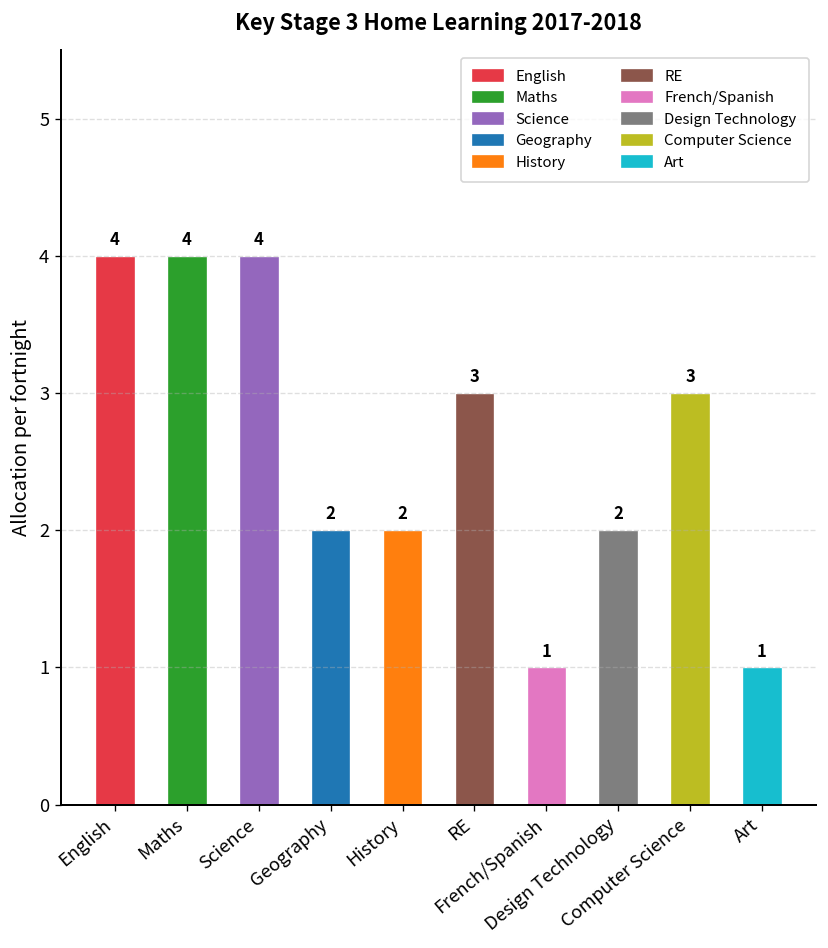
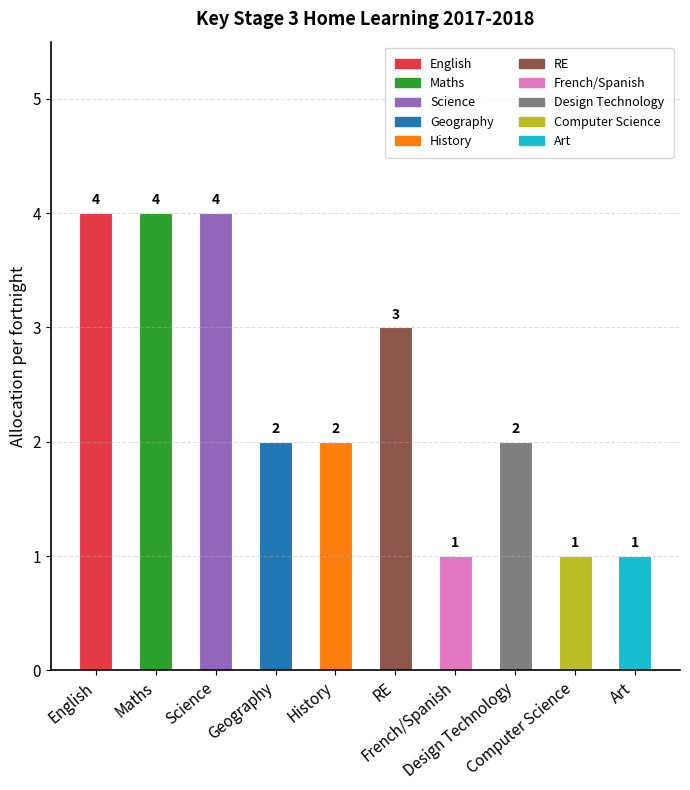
  {
    "English": 4,
    "Maths": 4,
    "Science": 4,
    "Geography": 2,
    "History": 2,
    "RE": 3,
    "French/Spanish": 1,
    "Design Technology": 2,
-   "Computer Science": 3,
+   "Computer Science": 1,
    "Art": 1
  }
